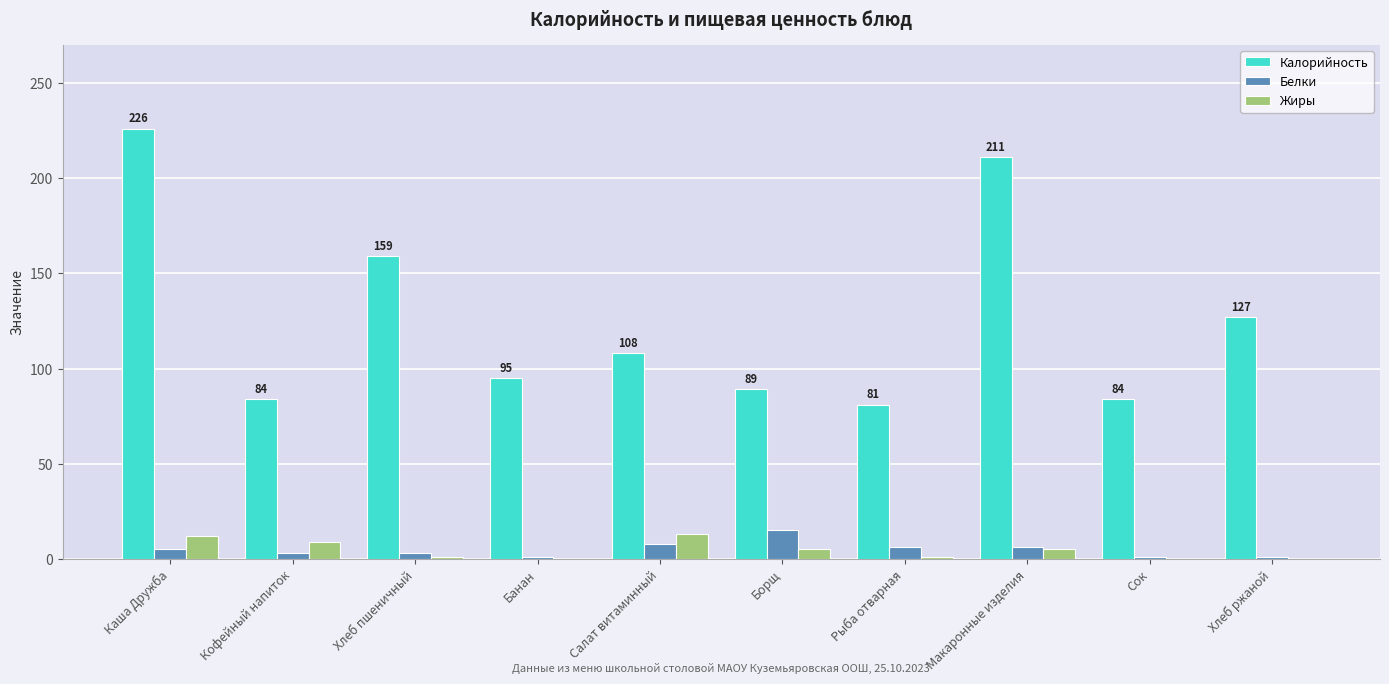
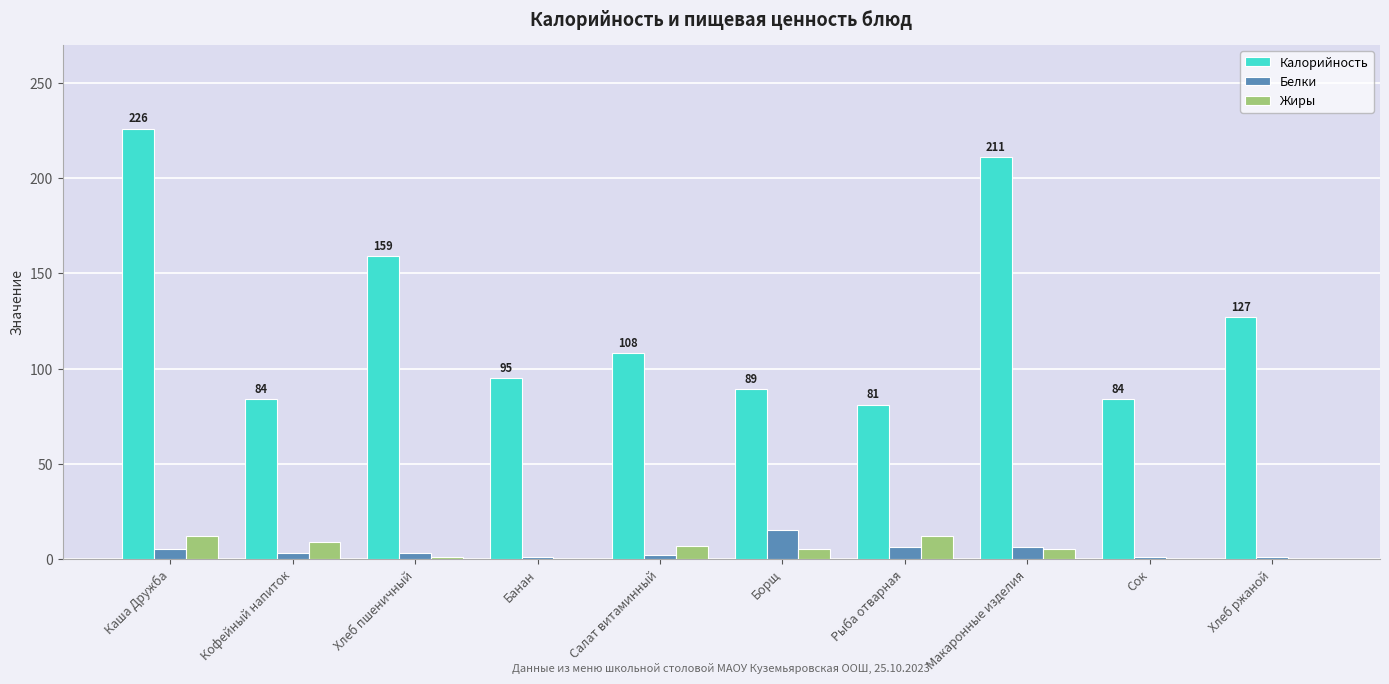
  {
    "Калорийность": {
      "Каша Дружба": 226,
      "Кофейный напиток": 84,
      "Хлеб пшеничный": 159,
      "Банан": 95,
      "Салат витаминный": 108,
      "Борщ": 89,
      "Рыба отварная": 81,
      "Макаронные изделия": 211,
      "Сок": 84,
      "Хлеб ржаной": 127
    },
    "Белки": {
      "Каша Дружба": 5,
      "Кофейный напиток": 3,
      "Хлеб пшеничный": 3,
-     "Салат витаминный": 8,
+     "Салат витаминный": 2,
      "Борщ": 15,
      "Рыба отварная": 6,
      "Макаронные изделия": 6
    },
    "Жиры": {
      "Каша Дружба": 12,
      "Кофейный напиток": 9,
      "Банан": 0,
-     "Салат витаминный": 13,
+     "Салат витаминный": 7,
      "Борщ": 5,
-     "Рыба отварная": 1,
+     "Рыба отварная": 12,
      "Макаронные изделия": 5,
      "Сок": 0,
      "Хлеб ржаной": 0
    }
  }
